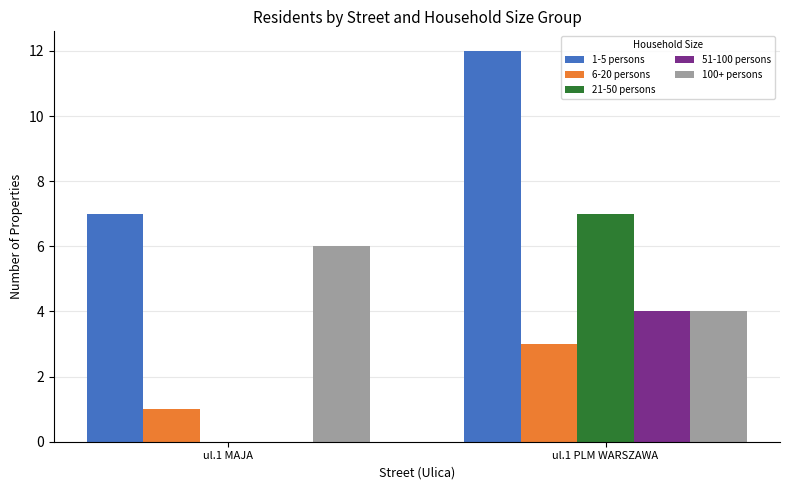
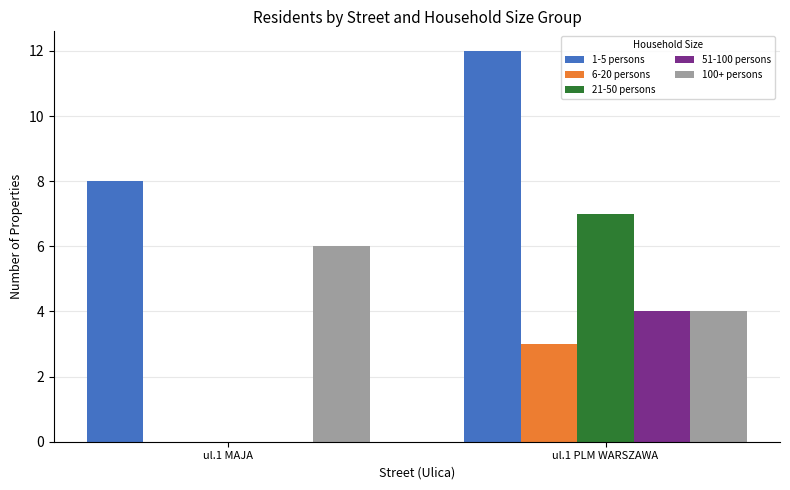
  {
    "1-5 persons": {
-     "ul.1 MAJA": 7,
+     "ul.1 MAJA": 8,
      "ul.1 PLM WARSZAWA": 12
    },
    "6-20 persons": {
-     "ul.1 MAJA": 1,
+     "ul.1 MAJA": 0,
      "ul.1 PLM WARSZAWA": 3
    },
    "21-50 persons": {
      "ul.1 MAJA": 0,
      "ul.1 PLM WARSZAWA": 7
    },
    "51-100 persons": {
      "ul.1 MAJA": 0,
      "ul.1 PLM WARSZAWA": 4
    },
    "100+ persons": {
      "ul.1 MAJA": 6,
      "ul.1 PLM WARSZAWA": 4
    }
  }
